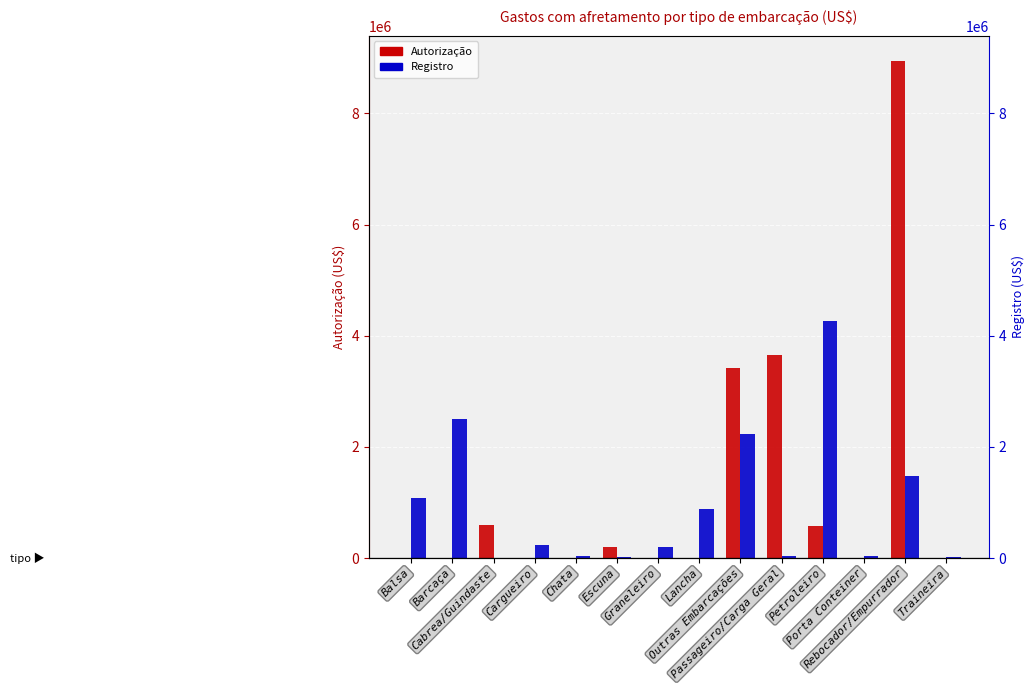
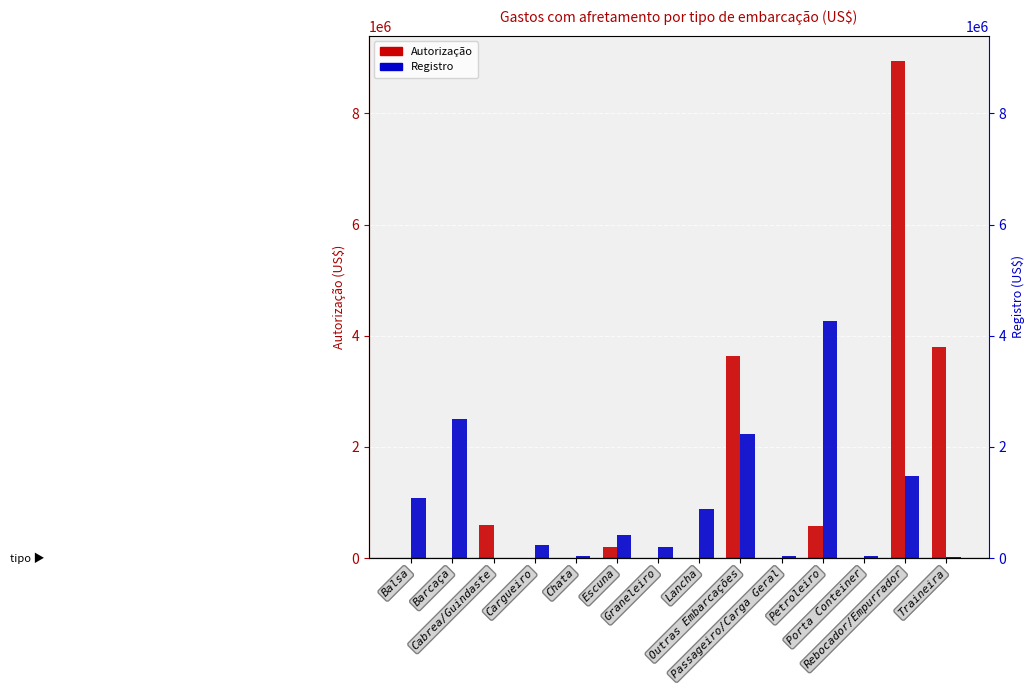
  {
    "Autorização": {
      "Balsa": 0,
      "Barcaça": 0,
      "Cabrea/Guindaste": 600000,
      "Cargueiro": 0,
      "Chata": 0,
      "Escuna": 200000,
      "Graneleiro": 0,
      "Lancha": 0,
-     "Outras Embarcações": 3400000,
-     "Passageiro/Carga Geral": 3700000,
+     "Outras Embarcações": 3600000,
+     "Passageiro/Carga Geral": 0,
      "Petroleiro": 600000,
      "Porta Conteiner": 0,
      "Rebocador/Empurrador": 8900000,
-     "Traineira": 0
+     "Traineira": 3800000
    },
    "Registro": {
      "Balsa": 1100000,
      "Barcaça": 2500000,
      "Cabrea/Guindaste": 0,
      "Cargueiro": 200000,
-     "Escuna": 0,
+     "Escuna": 400000,
      "Graneleiro": 200000,
      "Lancha": 900000,
      "Outras Embarcações": 2200000,
      "Petroleiro": 4300000,
      "Rebocador/Empurrador": 1500000
    }
  }
